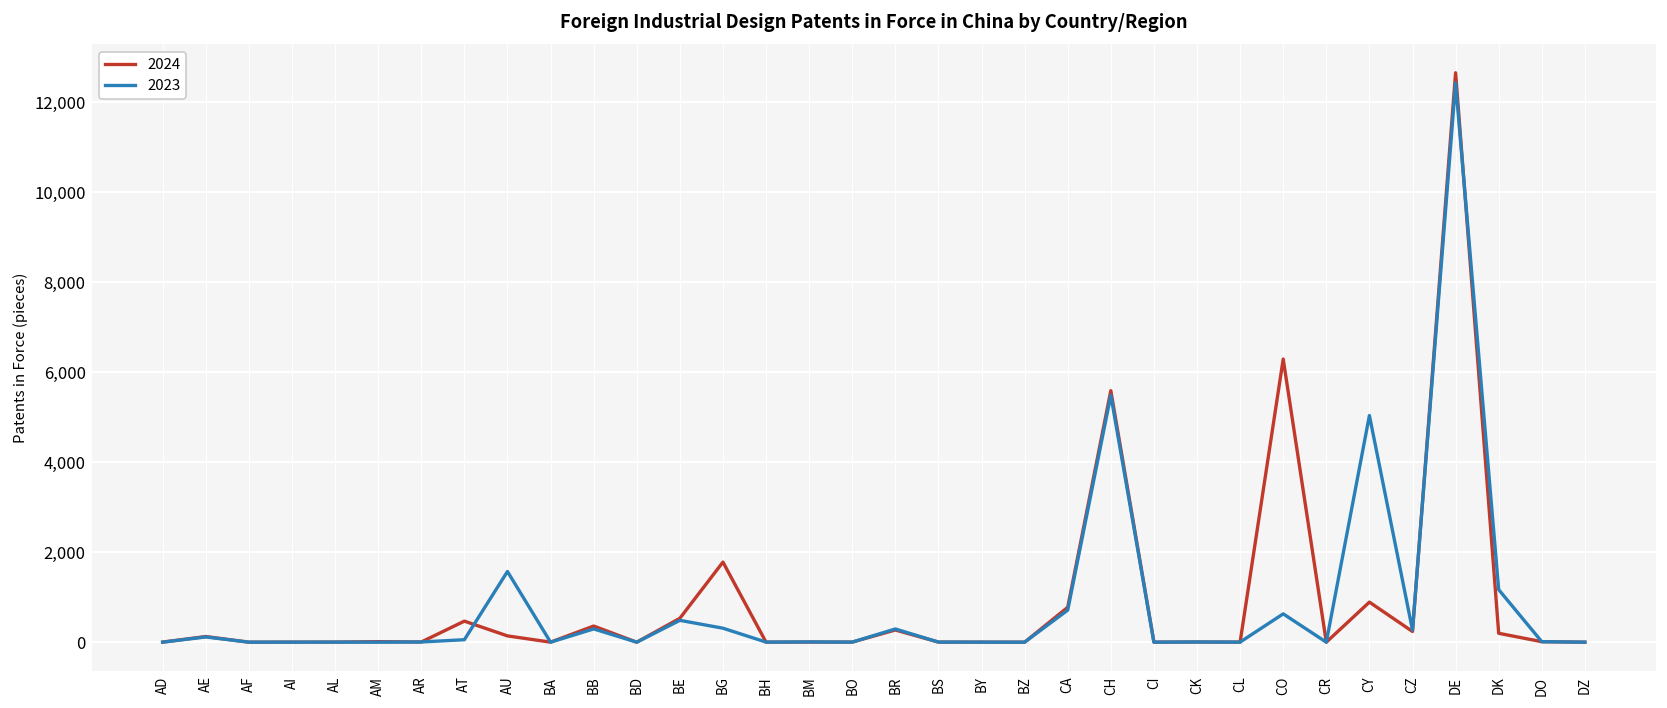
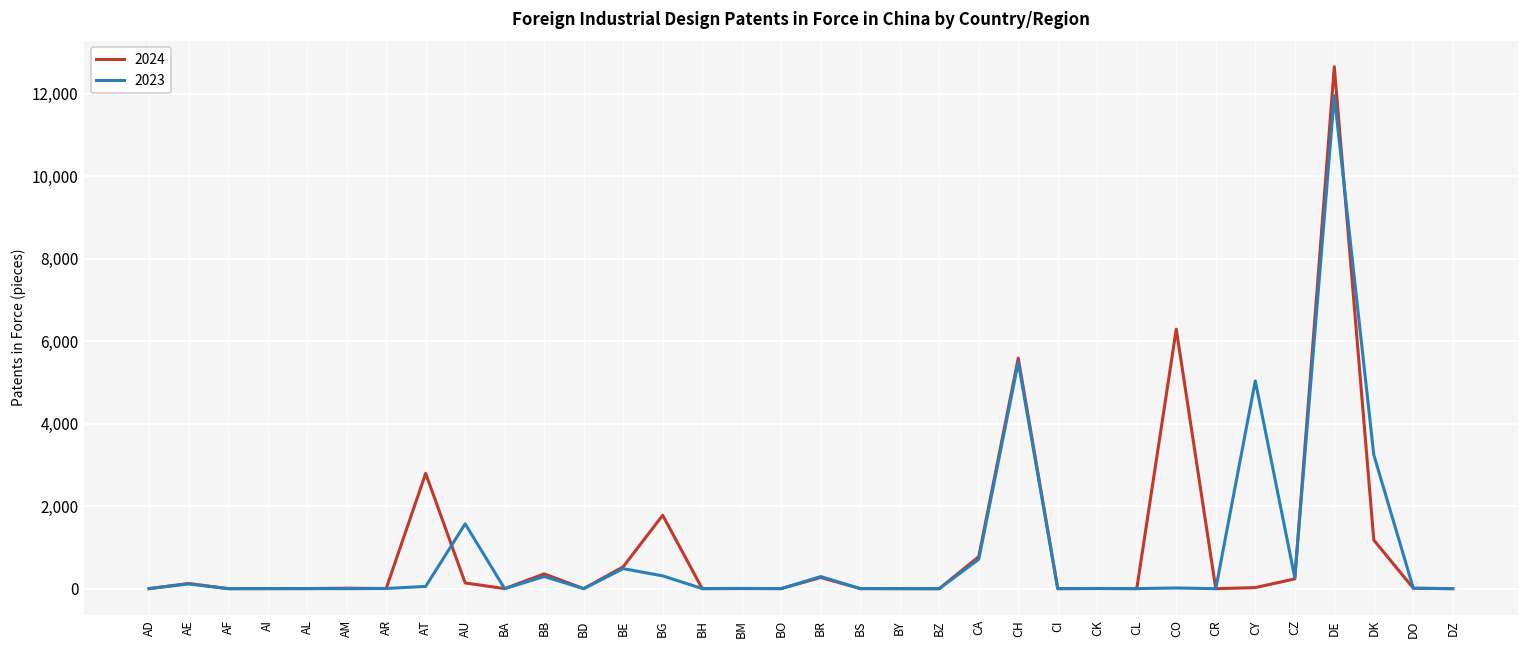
  {
    "2024": {
-     "AT": "500",
+     "AT": "2,800",
      "AU": "100",
      "BG": "1,800",
      "CH": "5,600",
      "CO": "6,300",
-     "CY": "900",
+     "CY": "0",
      "DE": "12,700",
-     "DK": "200"
+     "DK": "1,200"
    },
    "2023": {
      "AT": "100",
      "AU": "1,600",
      "BG": "300",
      "CH": "5,500",
-     "CO": "600",
+     "CO": "0",
      "CY": "5,000",
-     "DE": "12,400",
-     "DK": "1,200"
+     "DE": "12,000",
+     "DK": "3,200"
    }
  }
